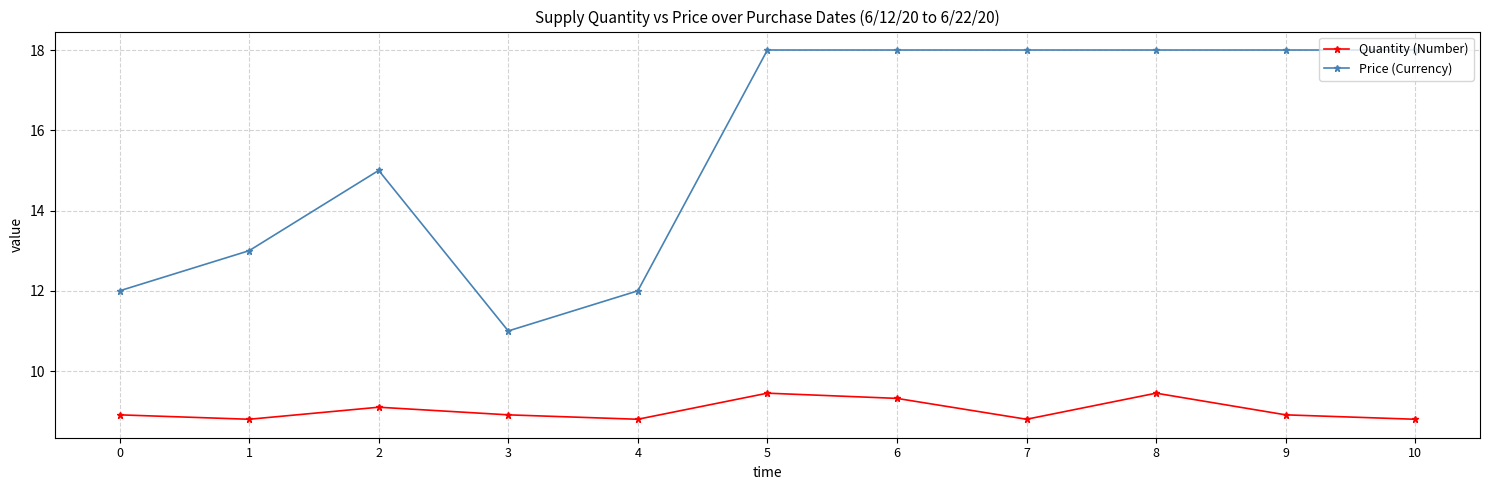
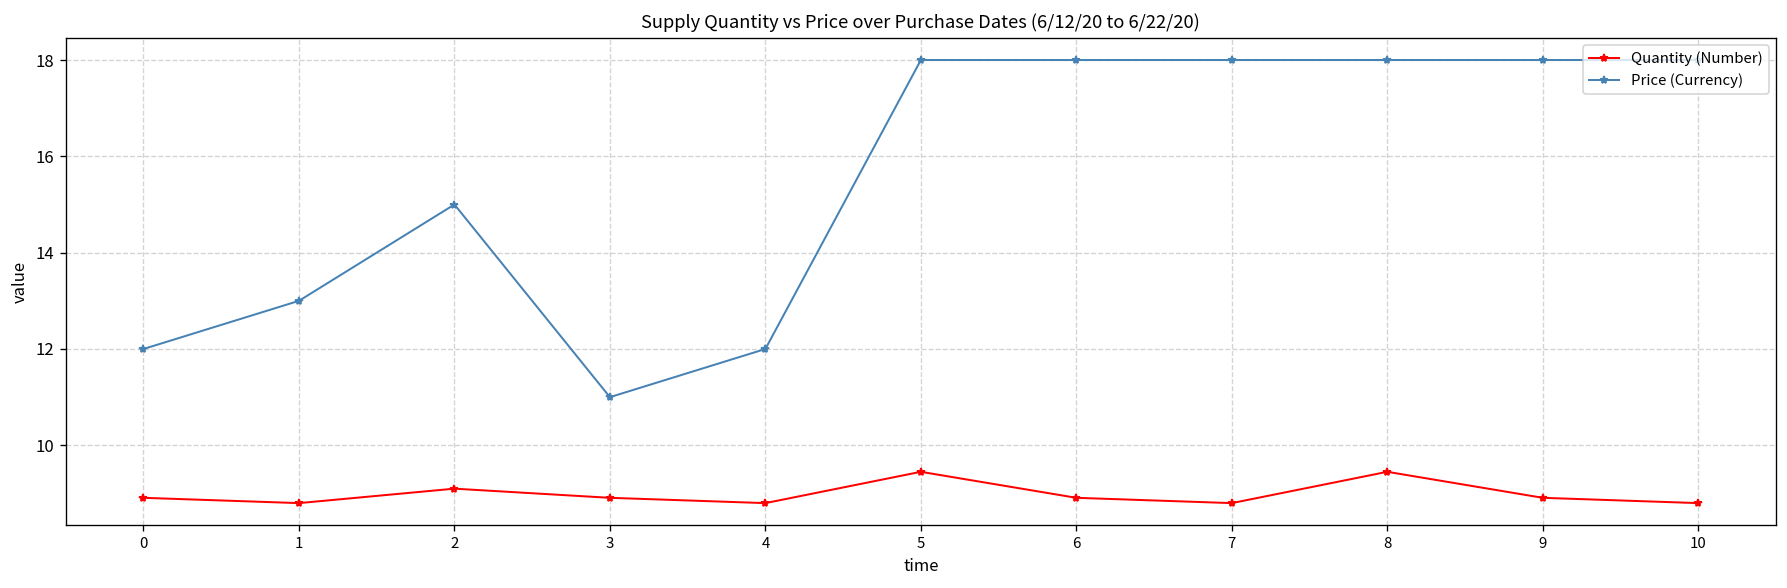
  {
    "Quantity (Number)": {
      "0": 8.9,
      "1": 8.8,
      "2": 9.1,
      "3": 8.9,
      "4": 8.8,
      "5": 9.5,
-     "6": 9.3,
+     "6": 8.9,
      "7": 8.8,
      "8": 9.5,
      "9": 8.9,
      "10": 8.8
    },
    "Price (Currency)": {
      "0": 12.0,
      "1": 13.0,
      "2": 15.0,
      "3": 11.0,
      "4": 12.0,
      "5": 18.0,
      "6": 18.0,
      "7": 18.0,
      "8": 18.0,
      "9": 18.0
    }
  }
